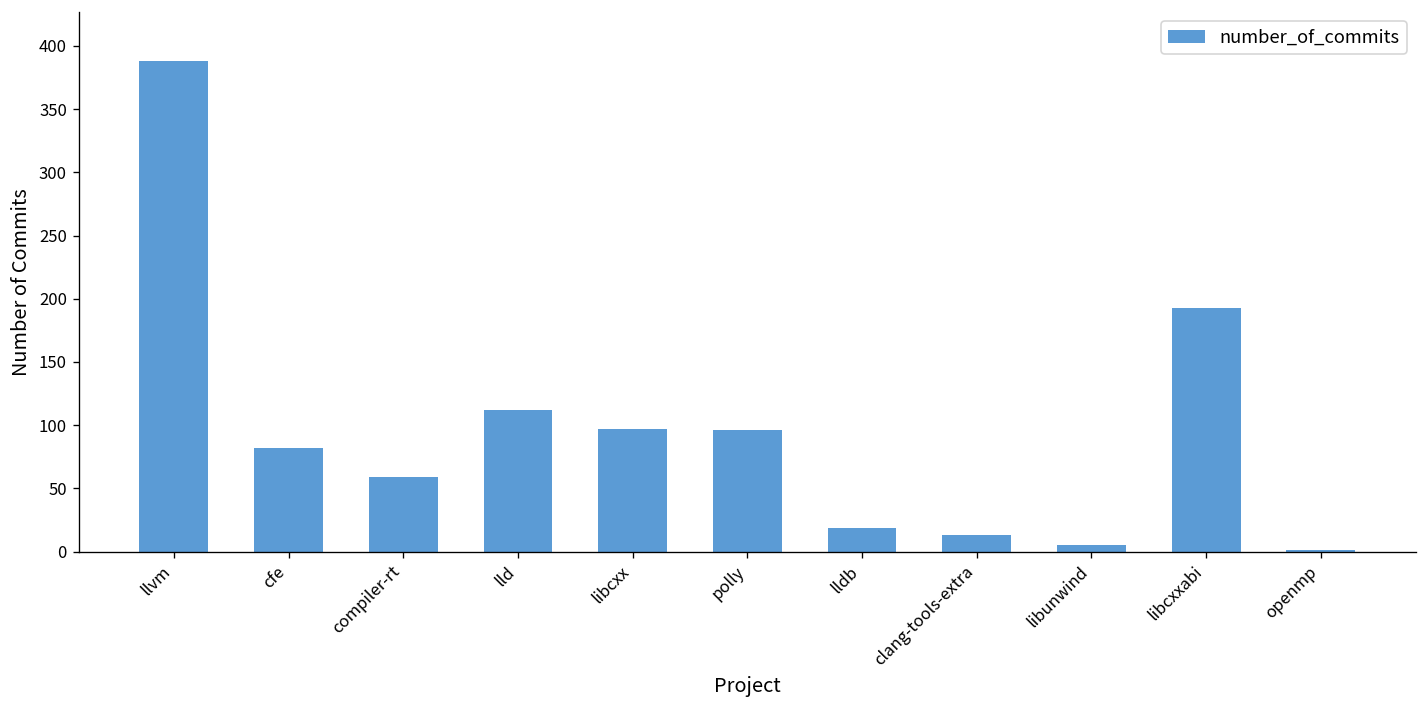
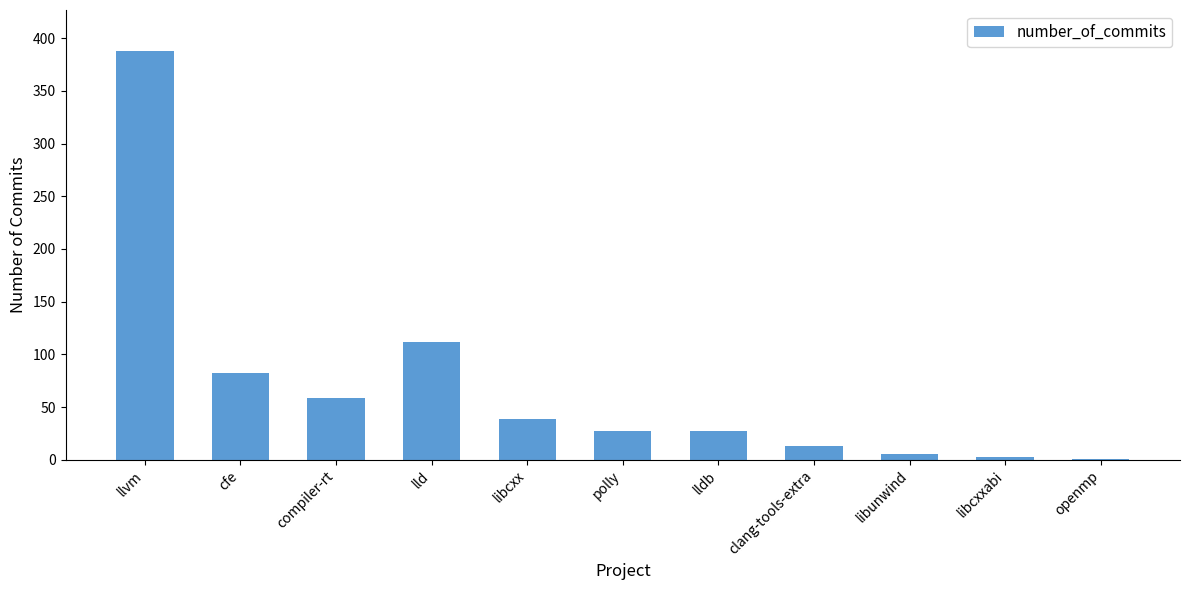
  {
    "llvm": 388,
    "cfe": 82,
    "compiler-rt": 59,
    "lld": 112,
-   "libcxx": 97,
-   "polly": 96,
-   "lldb": 19,
+   "libcxx": 39,
+   "polly": 27,
+   "lldb": 27,
    "clang-tools-extra": 13,
    "libunwind": 5,
-   "libcxxabi": 193
+   "libcxxabi": 3
  }
